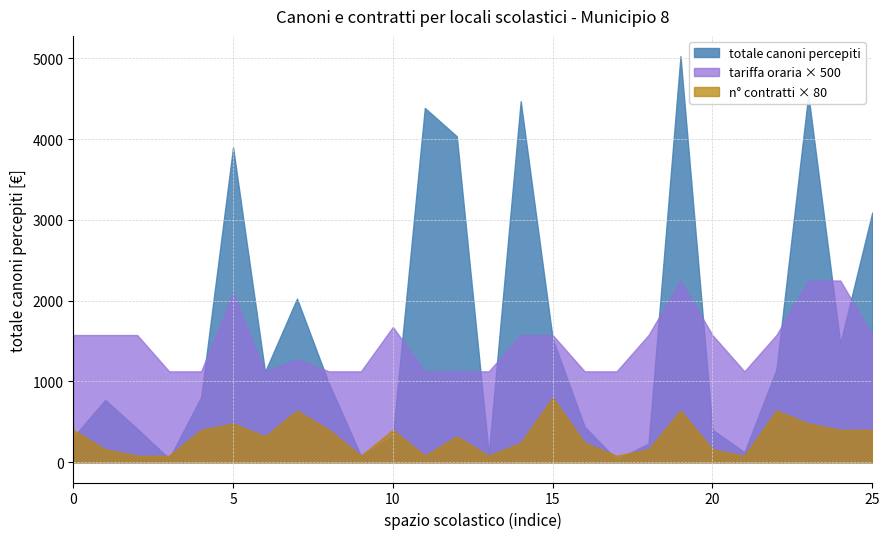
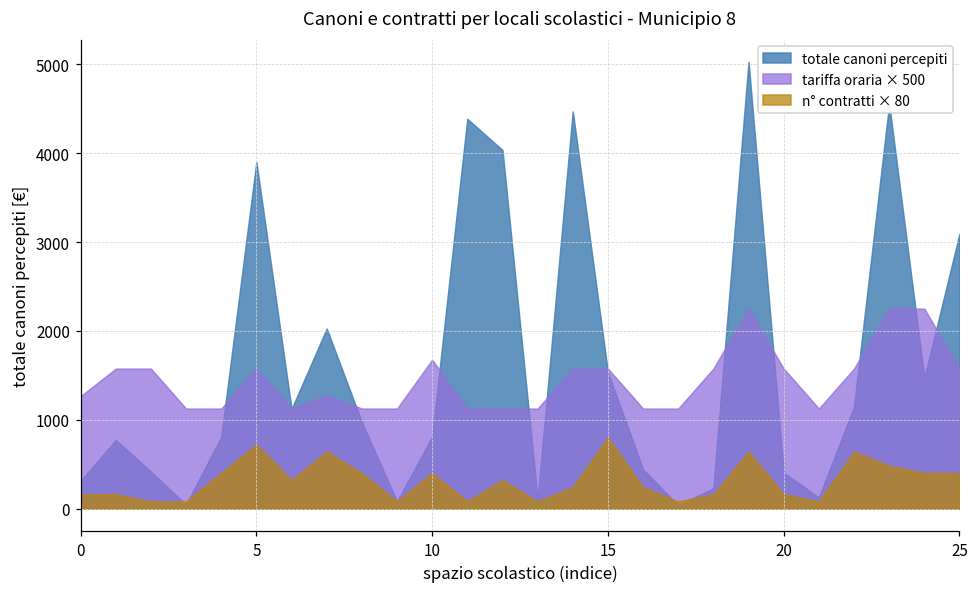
  {
    "totale canoni percepiti": {
      "0": 300,
      "5": 3900,
-     "10": 300,
+     "10": 800,
      "15": 1500,
      "20": 400,
      "25": 3100
    },
    "tariffa oraria × 500": {
-     "0": 1600,
-     "5": 2100,
+     "0": 1300,
+     "5": 1600,
      "10": 1700,
      "15": 1600,
      "20": 1600,
      "25": 1600
    },
    "n° contratti × 80": {
-     "0": 400,
-     "5": 500,
+     "0": 200,
+     "5": 700,
      "10": 400,
      "15": 800,
      "20": 200,
      "25": 400
    }
  }
